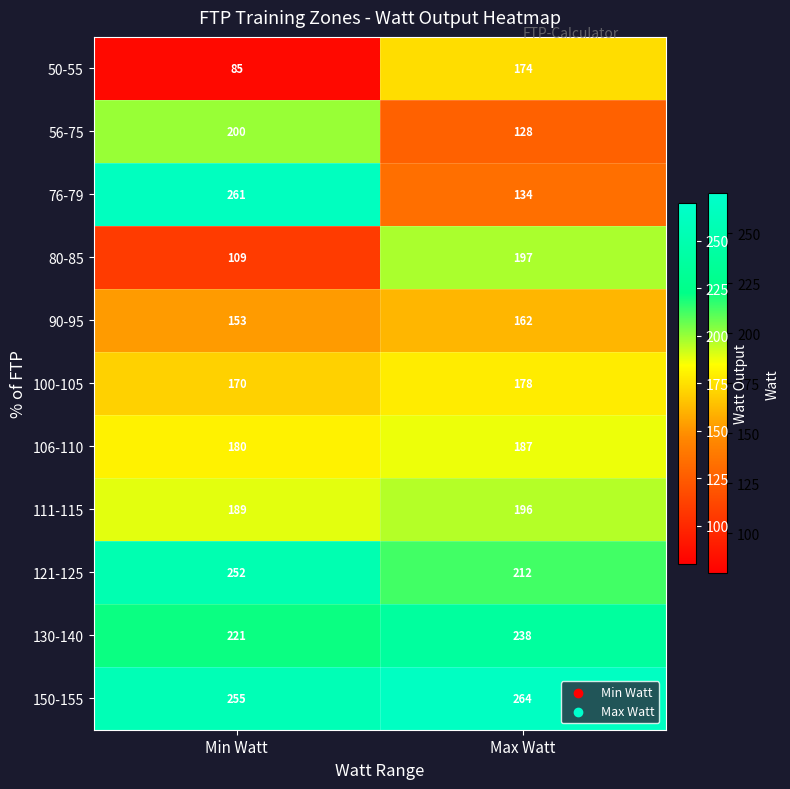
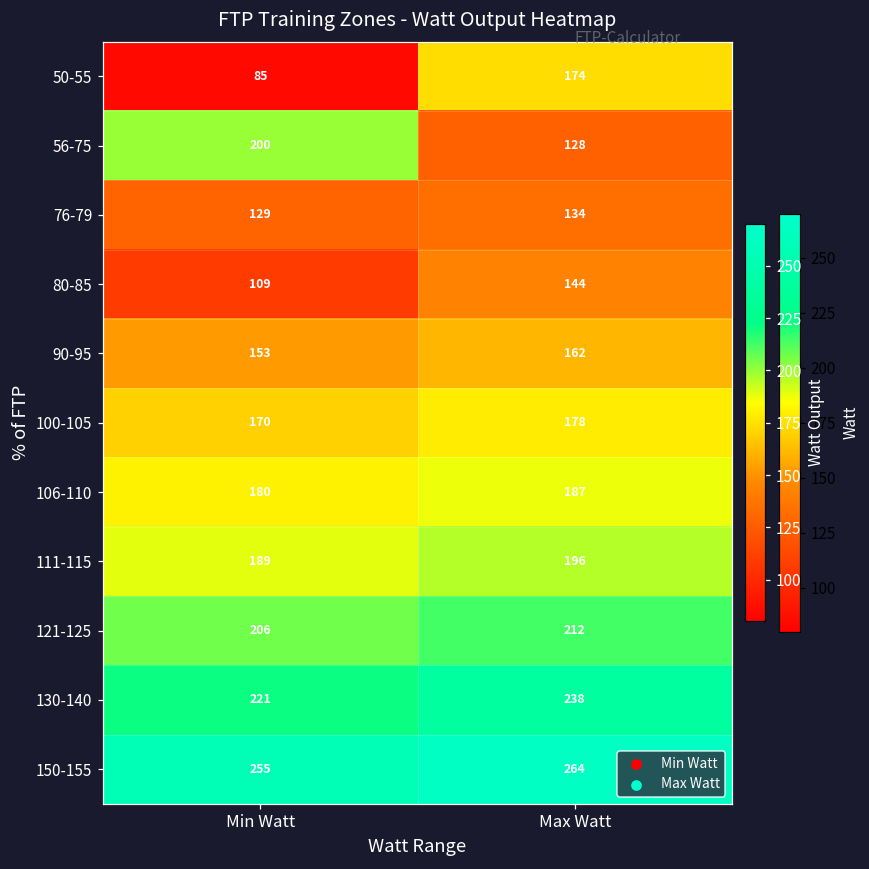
  {
    "50-55": {
      "Min Watt": 85,
      "Max Watt": 174
    },
    "56-75": {
      "Min Watt": 200,
      "Max Watt": 128
    },
    "76-79": {
-     "Min Watt": 261,
+     "Min Watt": 129,
      "Max Watt": 134
    },
    "80-85": {
      "Min Watt": 109,
-     "Max Watt": 197
+     "Max Watt": 144
    },
    "90-95": {
      "Min Watt": 153,
      "Max Watt": 162
    },
    "100-105": {
      "Min Watt": 170,
      "Max Watt": 178
    },
    "106-110": {
      "Min Watt": 180,
      "Max Watt": 187
    },
    "111-115": {
      "Min Watt": 189,
      "Max Watt": 196
    },
    "121-125": {
-     "Min Watt": 252,
+     "Min Watt": 206,
      "Max Watt": 212
    },
    "130-140": {
      "Min Watt": 221,
      "Max Watt": 238
    },
    "150-155": {
      "Min Watt": 255,
      "Max Watt": 264
    }
  }
